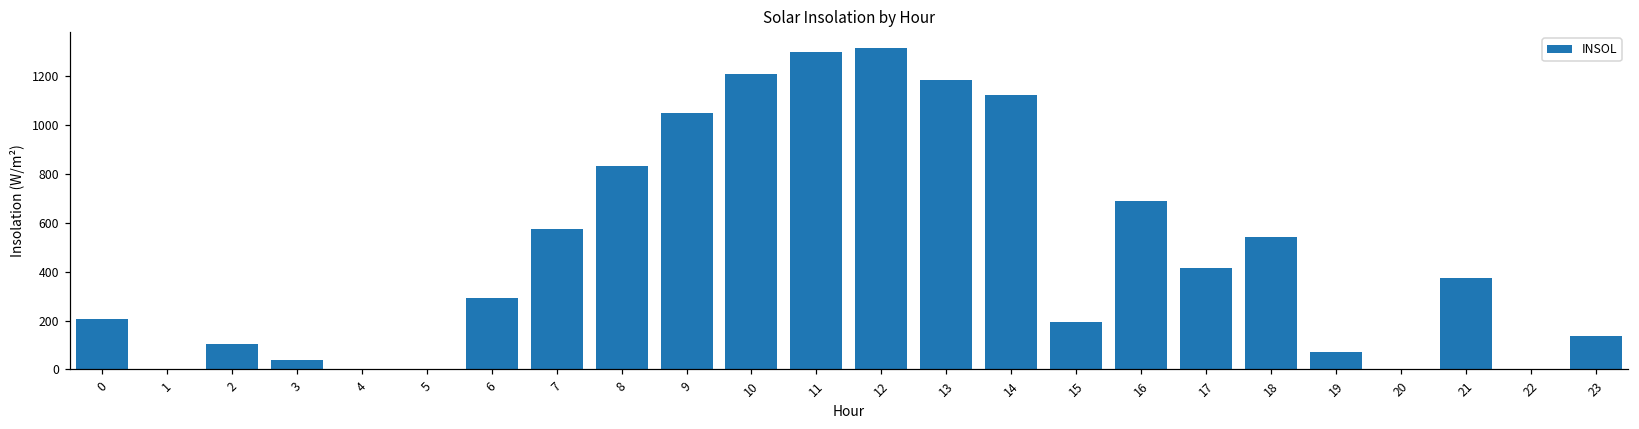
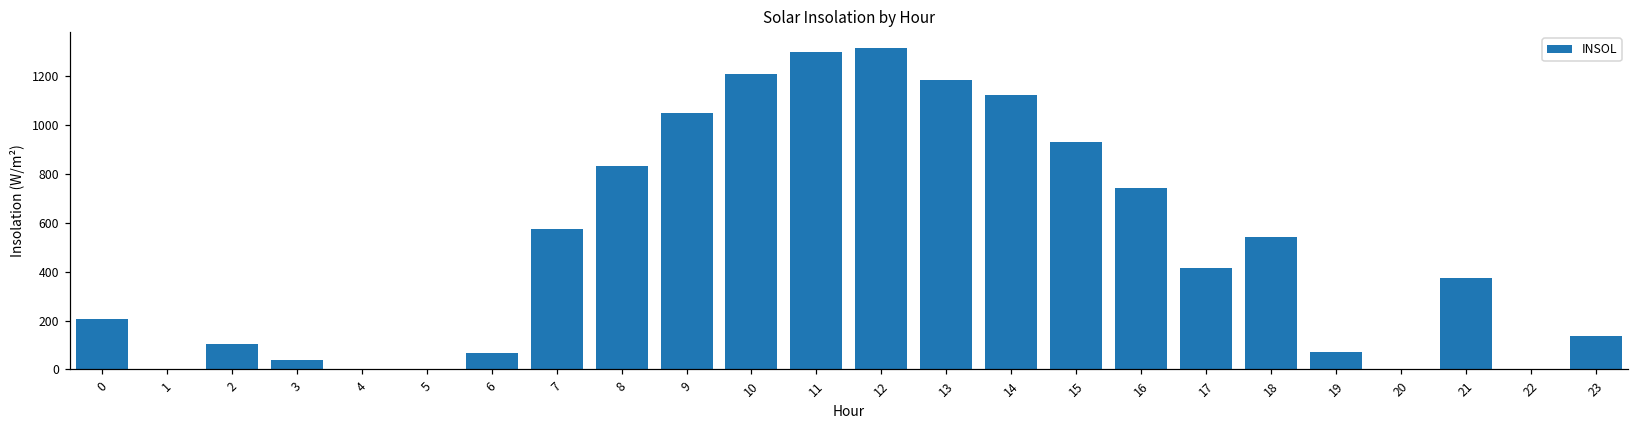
  {
    "0": 210,
    "1": 0,
    "2": 100,
    "3": 40,
    "4": 0,
-   "6": 290,
+   "6": 70,
    "7": 570,
    "8": 830,
    "9": 1050,
    "10": 1210,
    "11": 1300,
    "12": 1310,
    "13": 1180,
    "14": 1120,
-   "15": 200,
-   "16": 690,
+   "15": 930,
+   "16": 740,
    "17": 410,
    "18": 540,
    "19": 70,
    "20": 0,
    "21": 370,
    "22": 0,
    "23": 140
  }
